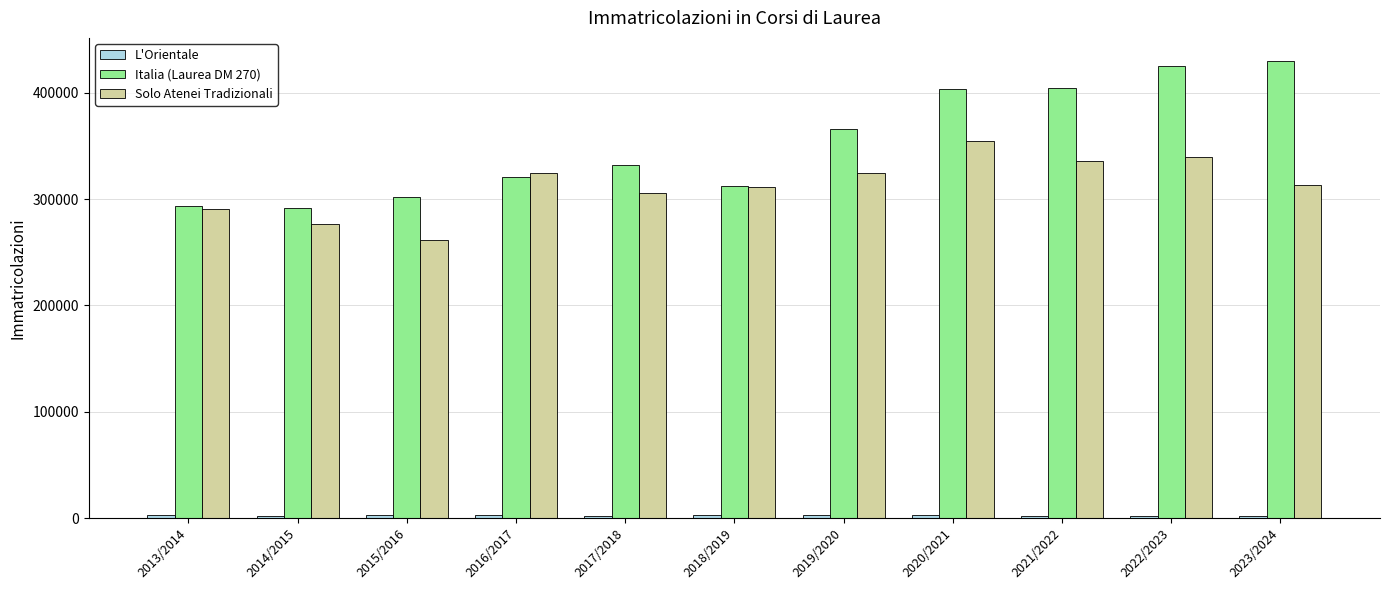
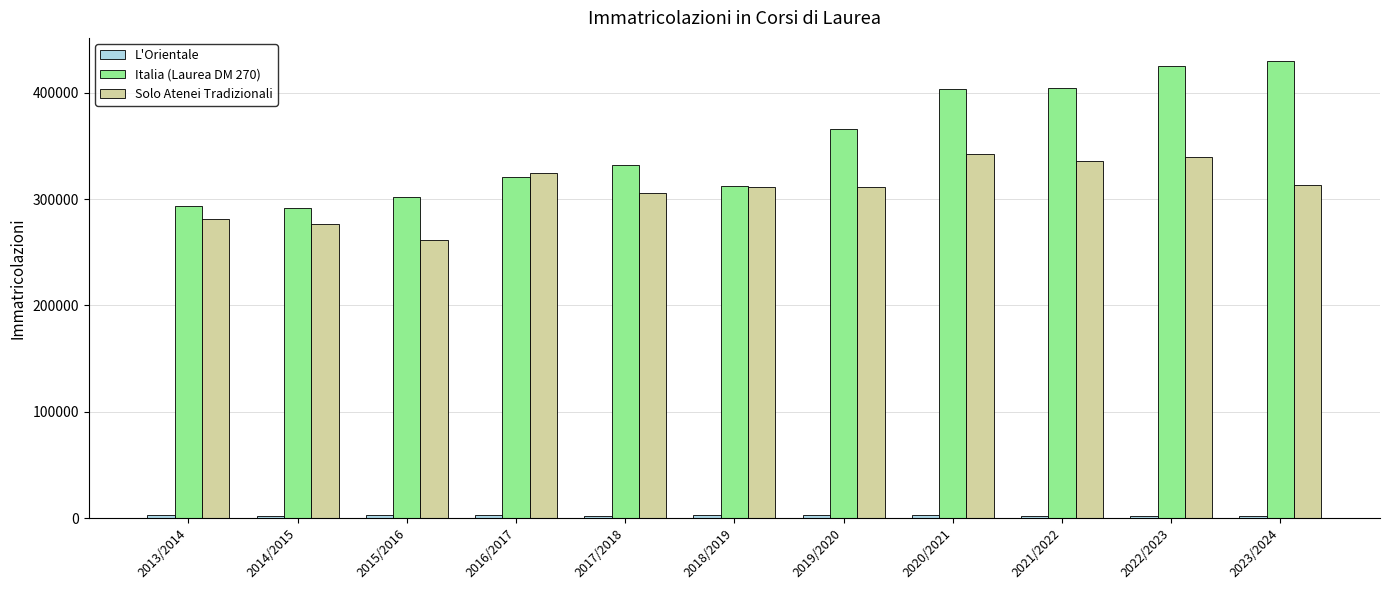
  {
    "L'Orientale": {
      "2013/2014": 3000,
      "2014/2015": 2000,
      "2015/2016": 2000,
      "2016/2017": 2000,
      "2017/2018": 2000,
      "2018/2019": 3000,
      "2019/2020": 3000,
      "2020/2021": 2000
    },
    "Italia (Laurea DM 270)": {
      "2013/2014": 294000,
      "2014/2015": 291000,
      "2015/2016": 302000,
      "2016/2017": 321000,
      "2017/2018": 332000,
      "2018/2019": 312000,
      "2019/2020": 366000,
      "2020/2021": 404000,
      "2021/2022": 405000,
      "2022/2023": 425000,
      "2023/2024": 430000
    },
    "Solo Atenei Tradizionali": {
-     "2013/2014": 290000,
+     "2013/2014": 281000,
      "2014/2015": 277000,
      "2015/2016": 262000,
      "2016/2017": 324000,
      "2017/2018": 306000,
      "2018/2019": 312000,
-     "2019/2020": 324000,
-     "2020/2021": 355000,
+     "2019/2020": 312000,
+     "2020/2021": 342000,
      "2021/2022": 336000,
      "2022/2023": 340000,
      "2023/2024": 313000
    }
  }
